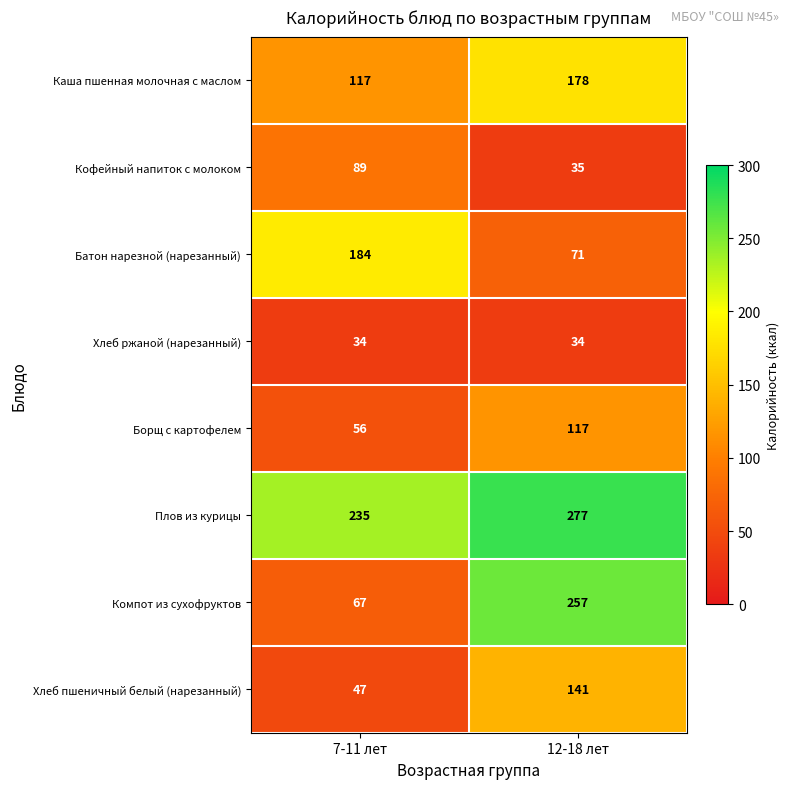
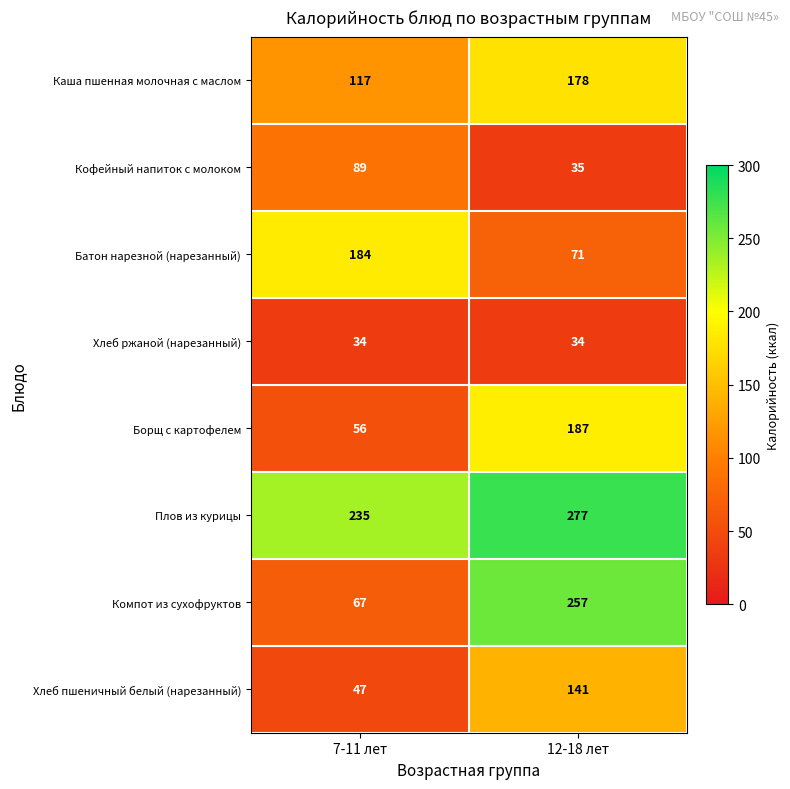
  {
    "Каша пшенная молочная с маслом": {
      "7-11 лет": 117,
      "12-18 лет": 178
    },
    "Кофейный напиток с молоком": {
      "7-11 лет": 89,
      "12-18 лет": 35
    },
    "Батон нарезной (нарезанный)": {
      "7-11 лет": 184,
      "12-18 лет": 71
    },
    "Хлеб ржаной (нарезанный)": {
      "7-11 лет": 34,
      "12-18 лет": 34
    },
    "Борщ с картофелем": {
      "7-11 лет": 56,
-     "12-18 лет": 117
+     "12-18 лет": 187
    },
    "Плов из курицы": {
      "7-11 лет": 235,
      "12-18 лет": 277
    },
    "Компот из сухофруктов": {
      "7-11 лет": 67,
      "12-18 лет": 257
    },
    "Хлеб пшеничный белый (нарезанный)": {
      "7-11 лет": 47,
      "12-18 лет": 141
    }
  }
